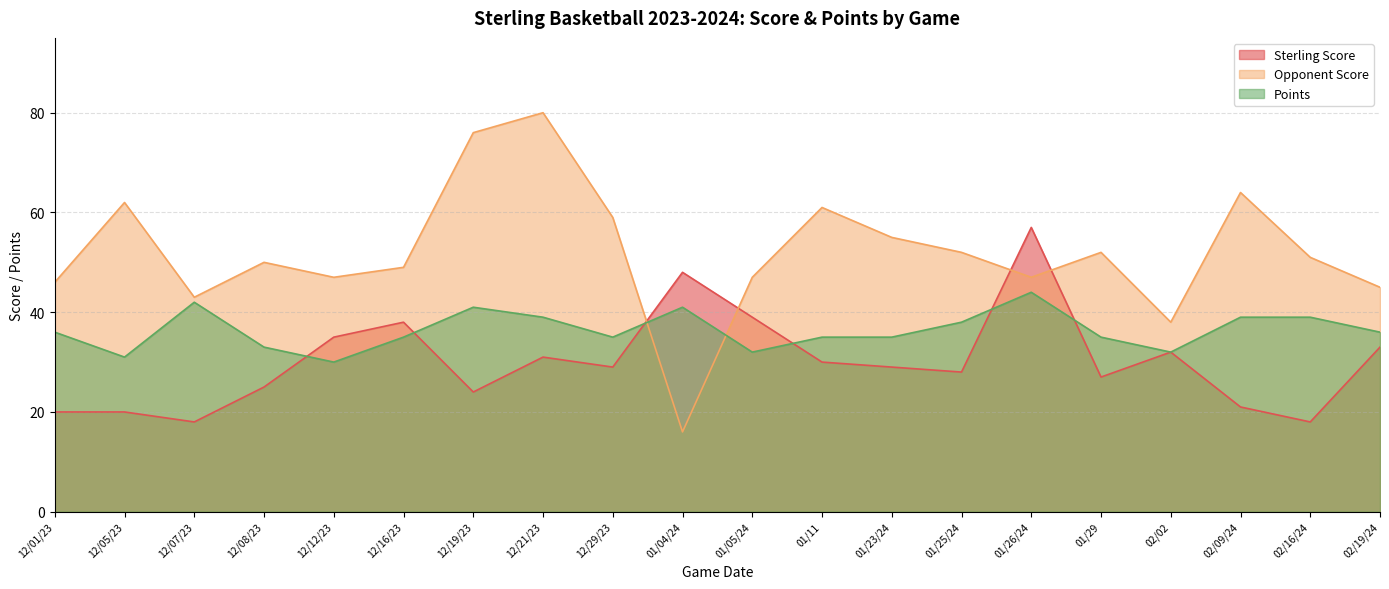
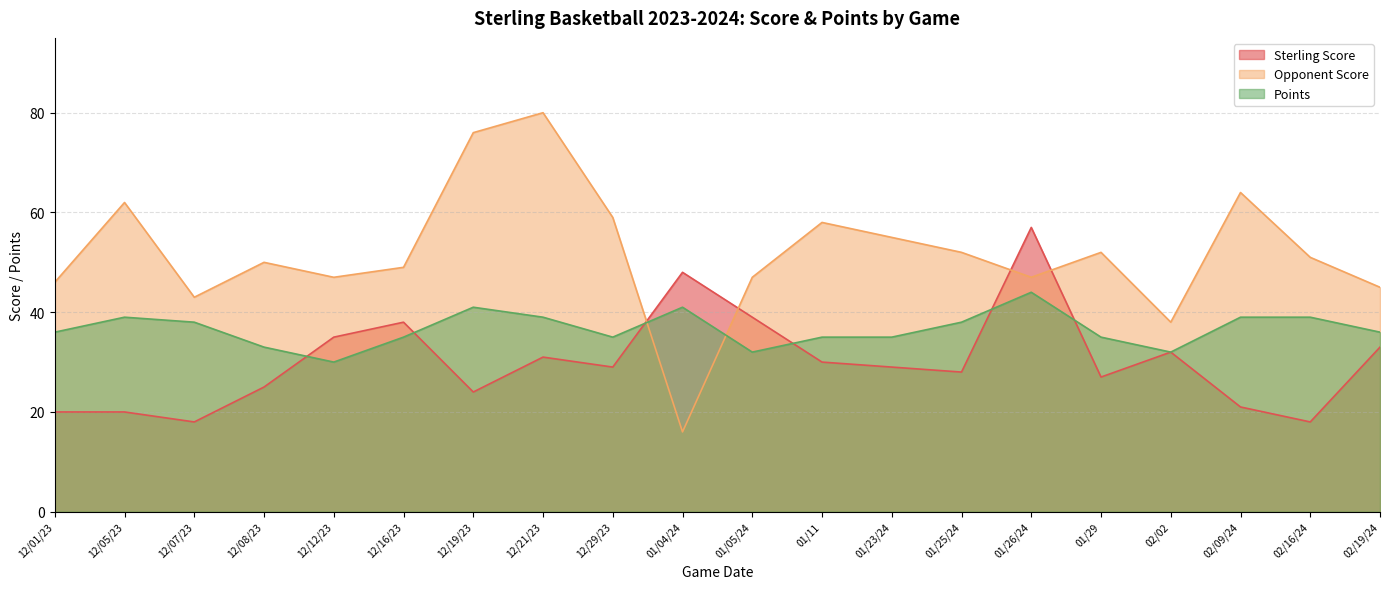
  {
    "Sterling Score": {
      "12/01/23": 20,
      "12/05/23": 20,
      "12/07/23": 18,
      "12/08/23": 25,
      "12/12/23": 35,
      "12/16/23": 38,
      "12/19/23": 24,
      "12/21/23": 31,
      "12/29/23": 29,
      "01/04/24": 48,
      "01/05/24": 39,
      "01/11": 30,
      "01/23/24": 29,
      "01/25/24": 28,
      "01/26/24": 57,
      "01/29": 27,
      "02/09/24": 21,
      "02/16/24": 18,
      "02/19/24": 33
    },
    "Opponent Score": {
      "12/01/23": 46,
      "12/05/23": 62,
      "12/07/23": 43,
      "12/08/23": 50,
      "12/12/23": 47,
      "12/16/23": 49,
      "12/19/23": 76,
      "12/21/23": 80,
      "12/29/23": 59,
      "01/04/24": 16,
      "01/05/24": 47,
-     "01/11": 61,
+     "01/11": 58,
      "01/23/24": 55,
      "01/25/24": 52,
      "01/26/24": 47,
      "01/29": 52,
      "02/02": 38,
      "02/09/24": 64,
      "02/16/24": 51,
      "02/19/24": 45
    },
    "Points": {
      "12/01/23": 36,
-     "12/05/23": 31,
-     "12/07/23": 42,
+     "12/05/23": 39,
+     "12/07/23": 38,
      "12/08/23": 33,
      "12/12/23": 30,
      "12/16/23": 35,
      "12/19/23": 41,
      "12/21/23": 39,
      "12/29/23": 35,
      "01/04/24": 41,
      "01/05/24": 32,
      "01/11": 35,
      "01/23/24": 35,
      "01/25/24": 38,
      "01/26/24": 44,
      "01/29": 35,
      "02/09/24": 39,
      "02/16/24": 39,
      "02/19/24": 36
    }
  }
